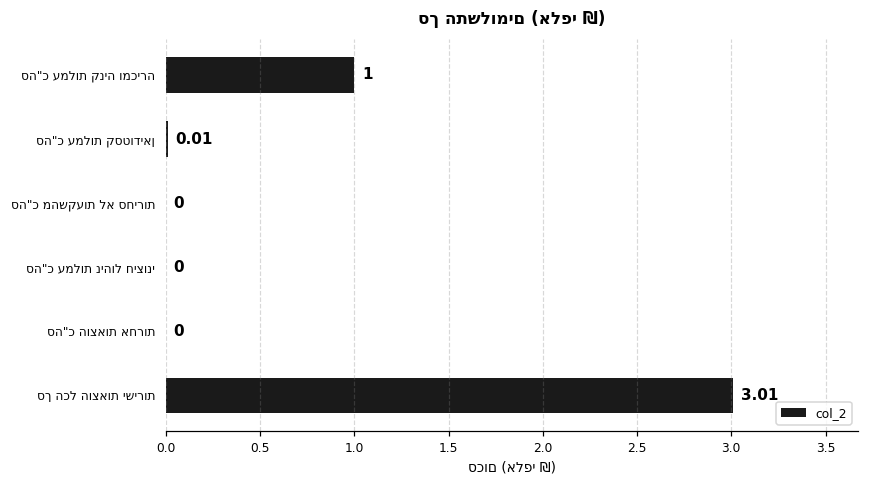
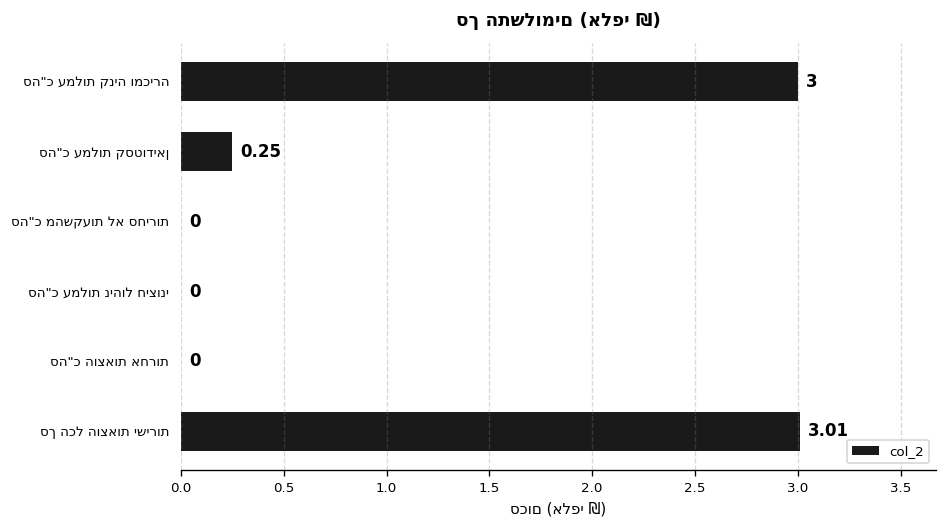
  {
-   "סה\"כ עמלות קניה ומכירה": 1,
-   "סה\"כ עמלות קסטודיאן": 0.01,
+   "סה\"כ עמלות קניה ומכירה": 3,
+   "סה\"כ עמלות קסטודיאן": 0.25,
    "סה\"כ מהשקעות לא סחירות": 0,
    "סה\"כ עמלות ניהול חיצוני": 0,
    "סה\"כ הוצאות אחרות": 0
  }
